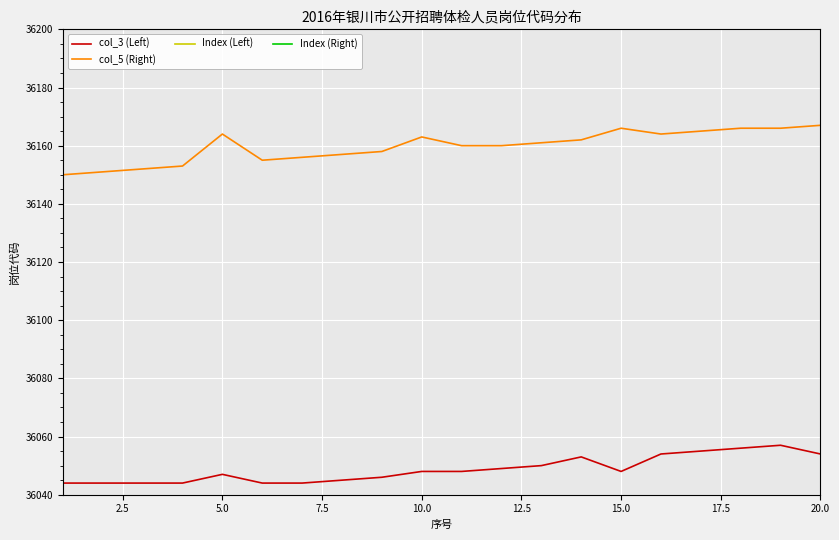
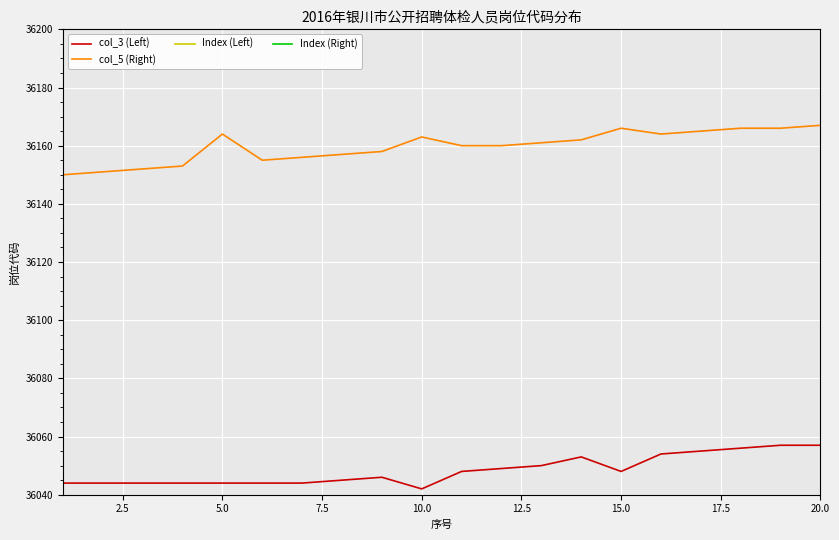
  {
    "col_3 (Left)": {
-     "5.0": 36047,
-     "10.0": 36048,
+     "5.0": 36044,
+     "10.0": 36042,
      "15.0": 36048,
-     "20.0": 36054
+     "20.0": 36057
    },
    "col_5 (Right)": {
      "5.0": 36164,
      "10.0": 36163,
      "15.0": 36166,
      "20.0": 36167
    }
  }
